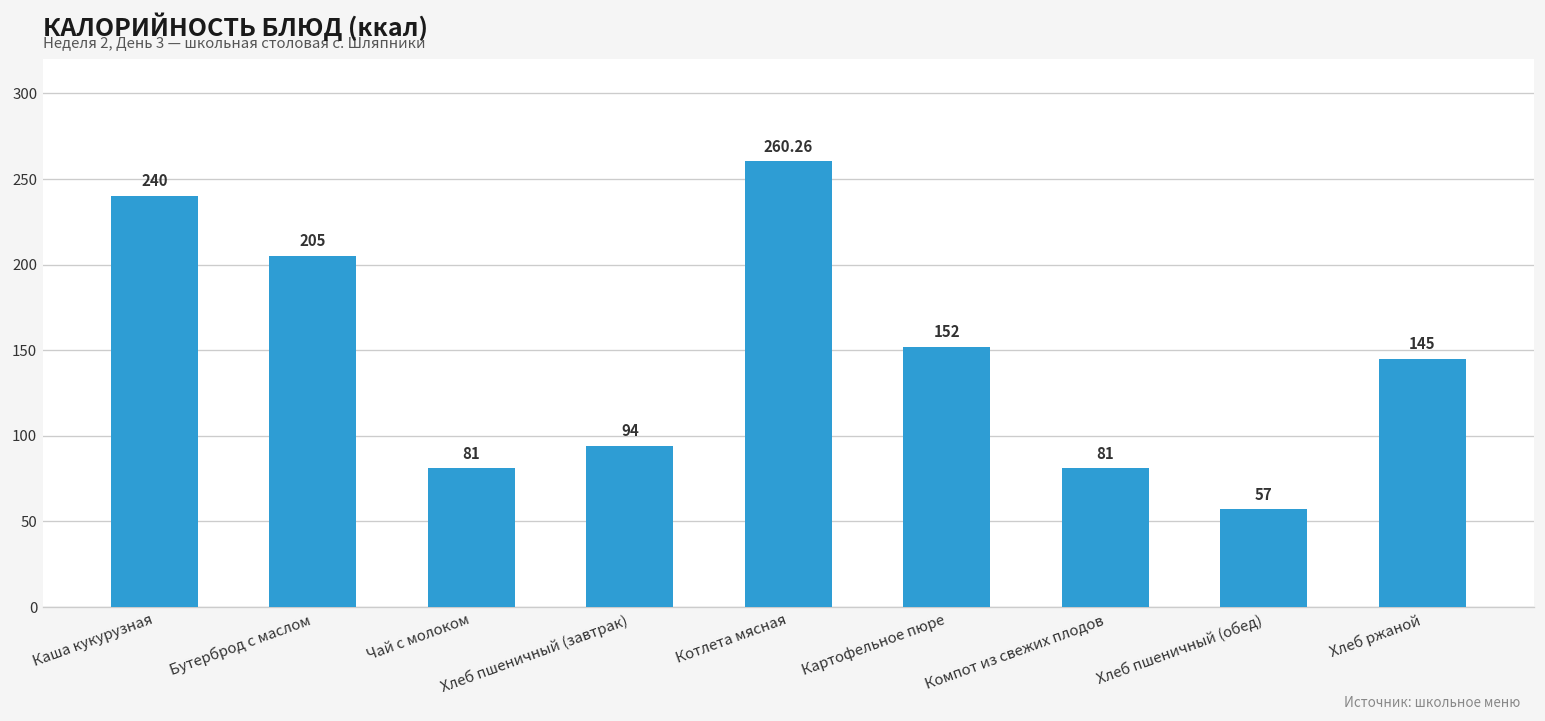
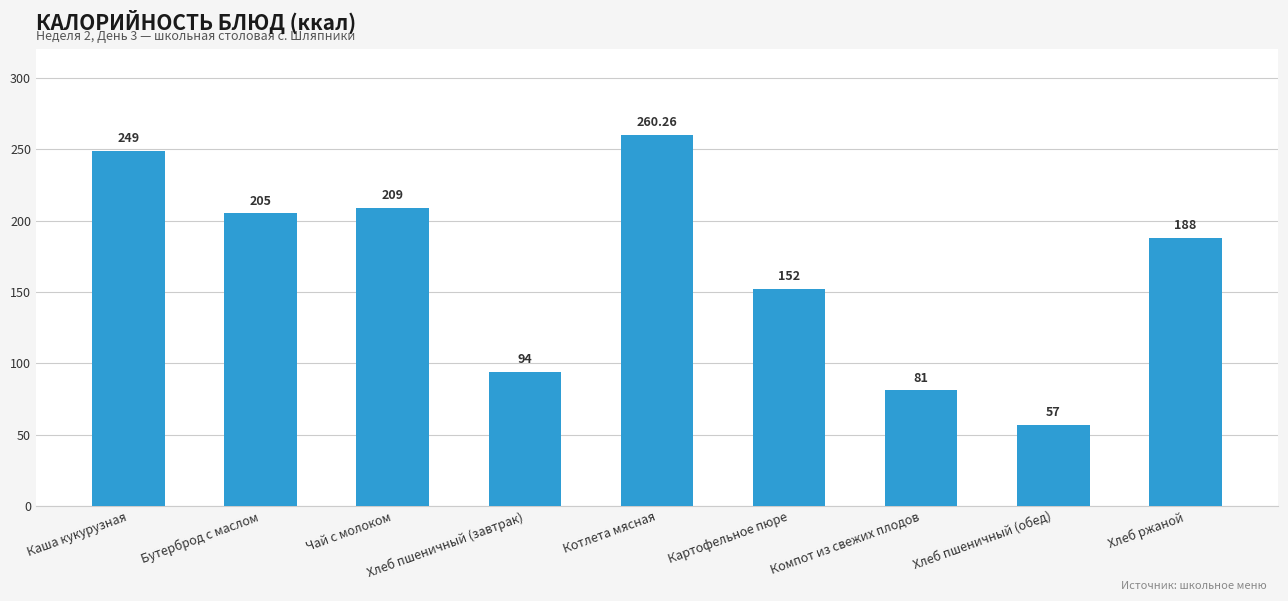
  {
-   "Каша кукурузная": 240,
+   "Каша кукурузная": 249,
    "Бутерброд с маслом": 205,
-   "Чай с молоком": 81,
+   "Чай с молоком": 209,
    "Хлеб пшеничный (завтрак)": 94,
    "Котлета мясная": 260.26,
    "Картофельное пюре": 152,
    "Компот из свежих плодов": 81,
    "Хлеб пшеничный (обед)": 57,
-   "Хлеб ржаной": 145
+   "Хлеб ржаной": 188
  }
